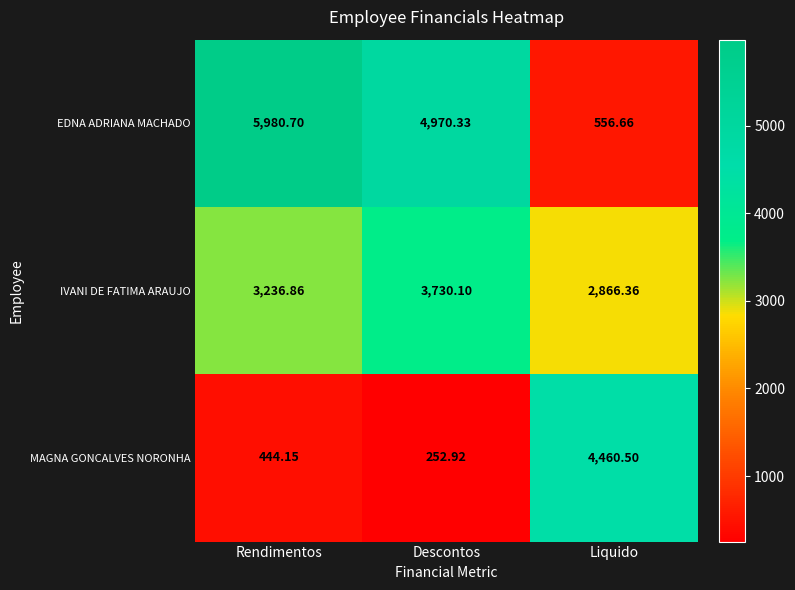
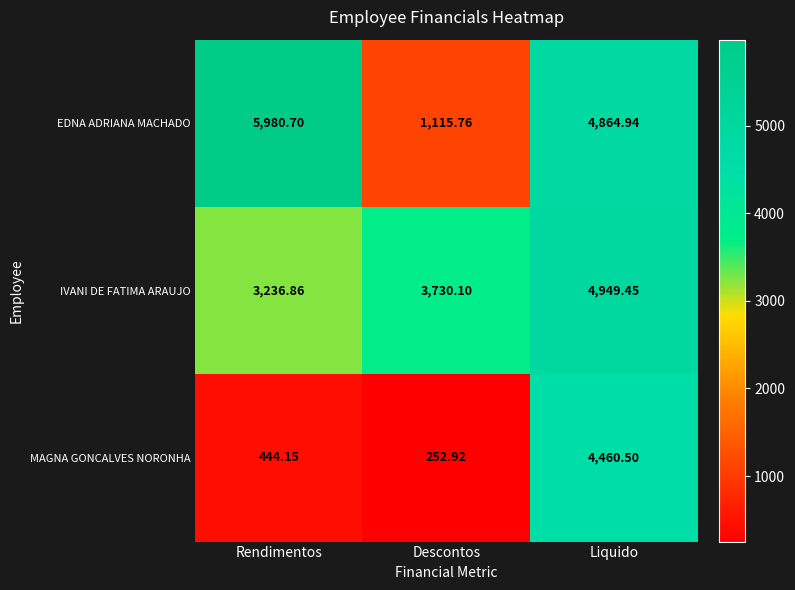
  {
    "EDNA ADRIANA MACHADO": {
      "Rendimentos": "5,980.70",
-     "Descontos": "4,970.33",
-     "Liquido": "556.66"
+     "Descontos": "1,115.76",
+     "Liquido": "4,864.94"
    },
    "IVANI DE FATIMA ARAUJO": {
      "Rendimentos": "3,236.86",
      "Descontos": "3,730.10",
-     "Liquido": "2,866.36"
+     "Liquido": "4,949.45"
    },
    "MAGNA GONCALVES NORONHA": {
      "Rendimentos": "444.15",
      "Descontos": "252.92",
      "Liquido": "4,460.50"
    }
  }
